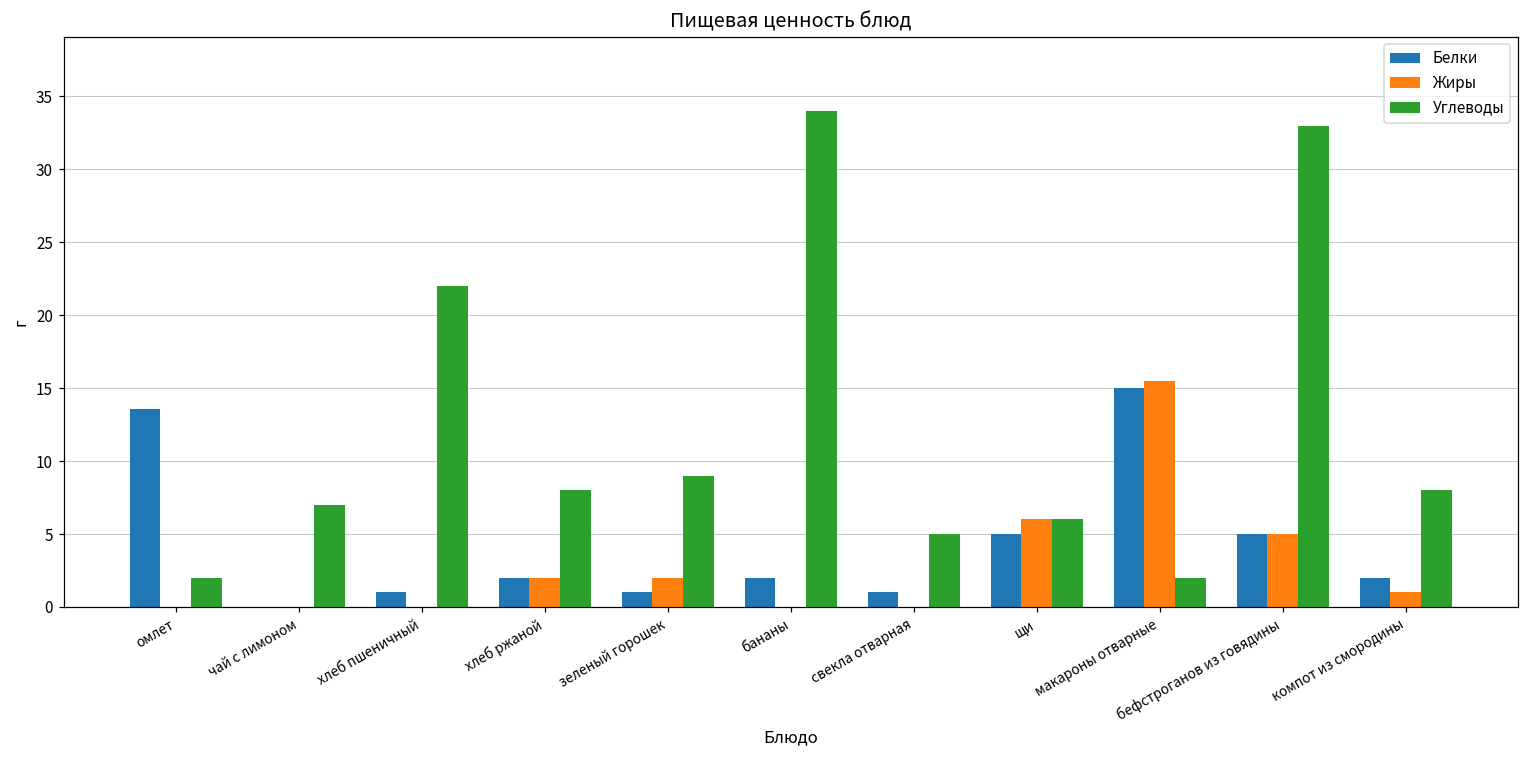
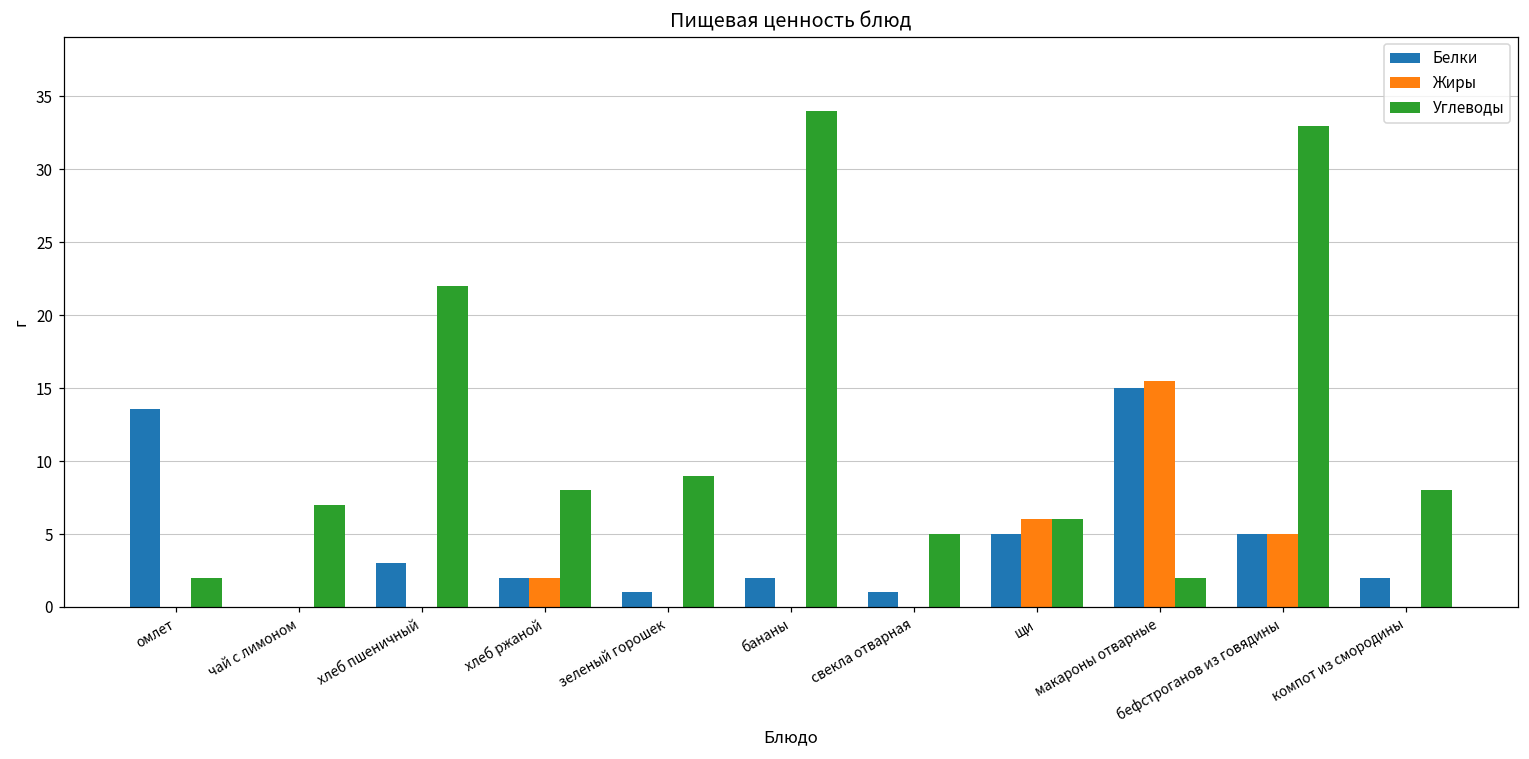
  {
    "Белки": {
      "омлет": 13.6,
      "чай с лимоном": 0,
-     "хлеб пшеничный": 1,
+     "хлеб пшеничный": 3,
      "хлеб ржаной": 2,
      "зеленый горошек": 1,
      "бананы": 2,
      "свекла отварная": 1,
      "щи": 5,
      "макароны отварные": 15,
      "бефстроганов из говядины": 5,
      "компот из смородины": 2
    },
    "Жиры": {
      "омлет": 0,
      "чай с лимоном": 0,
      "хлеб пшеничный": 0,
      "хлеб ржаной": 2,
-     "зеленый горошек": 2,
+     "зеленый горошек": 0,
      "бананы": 0,
      "свекла отварная": 0,
      "щи": 6,
      "макароны отварные": 15.5,
      "бефстроганов из говядины": 5,
-     "компот из смородины": 1
+     "компот из смородины": 0
    },
    "Углеводы": {
      "омлет": 2,
      "чай с лимоном": 7,
      "хлеб пшеничный": 22,
      "хлеб ржаной": 8,
      "зеленый горошек": 9,
      "бананы": 34,
      "свекла отварная": 5,
      "щи": 6,
      "макароны отварные": 2,
      "бефстроганов из говядины": 33,
      "компот из смородины": 8
    }
  }
